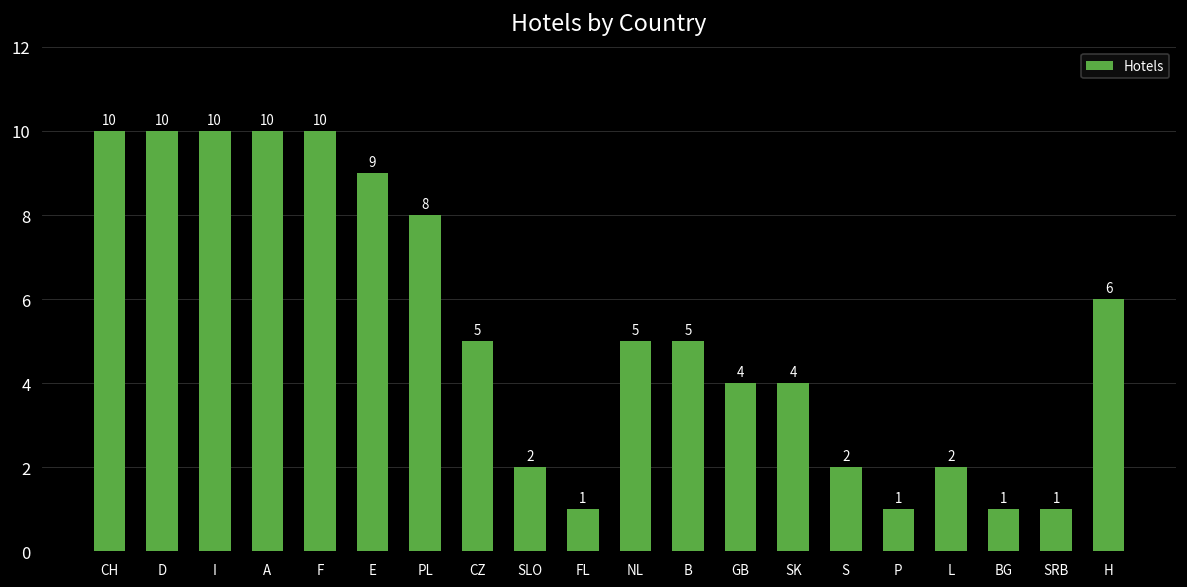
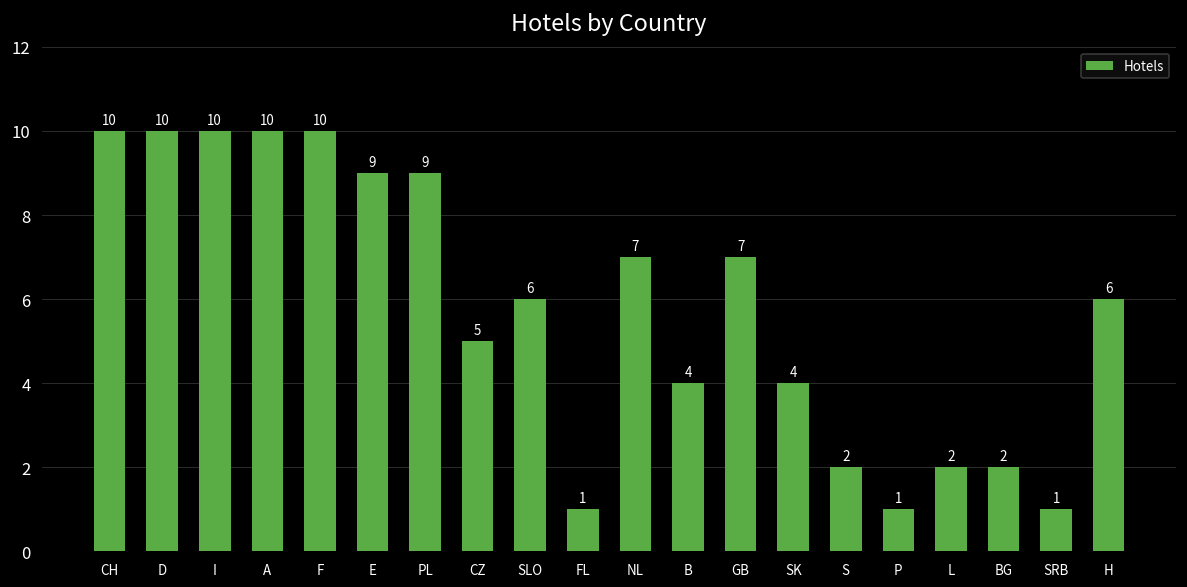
  {
    "CH": 10,
    "D": 10,
    "I": 10,
    "A": 10,
    "F": 10,
    "E": 9,
-   "PL": 8,
+   "PL": 9,
    "CZ": 5,
-   "SLO": 2,
+   "SLO": 6,
    "FL": 1,
-   "NL": 5,
-   "B": 5,
-   "GB": 4,
+   "NL": 7,
+   "B": 4,
+   "GB": 7,
    "SK": 4,
    "S": 2,
    "P": 1,
    "L": 2,
-   "BG": 1,
+   "BG": 2,
    "SRB": 1,
    "H": 6
  }
